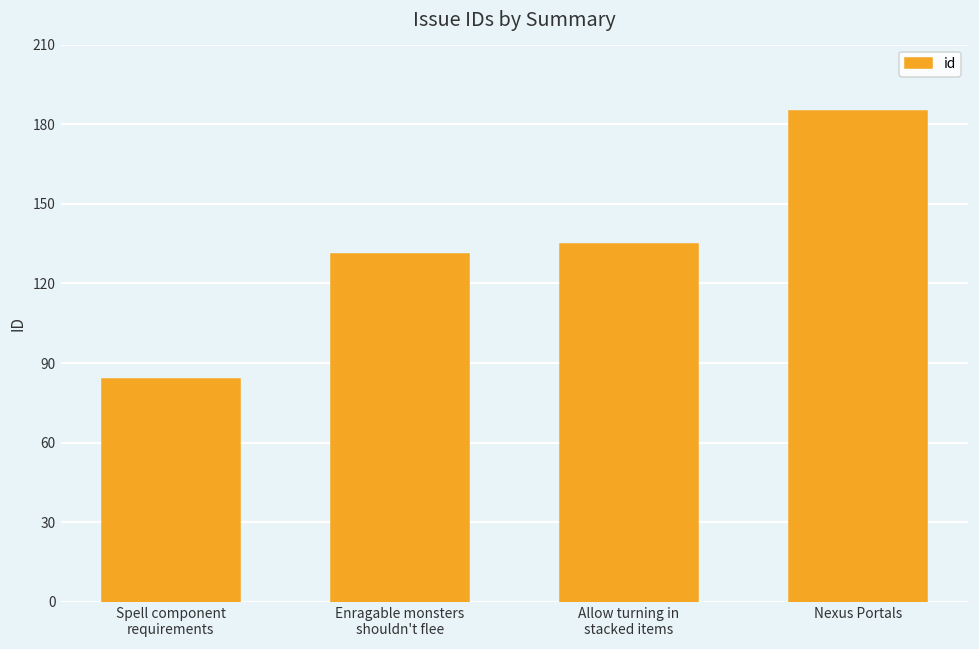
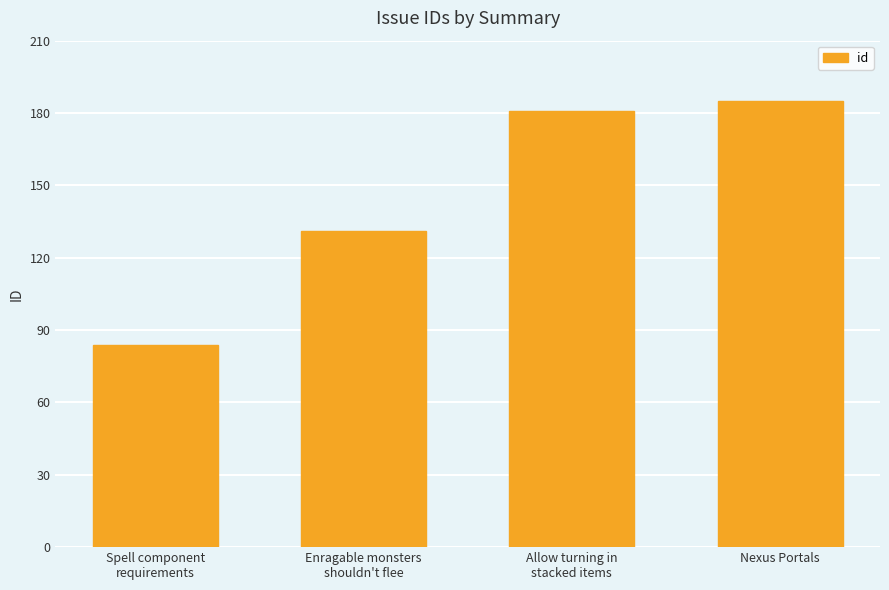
  {
    "Spell component requirements": 84,
    "Enragable monsters shouldn't flee": 131,
-   "Allow turning in stacked items": 135,
+   "Allow turning in stacked items": 181,
    "Nexus Portals": 185
  }
